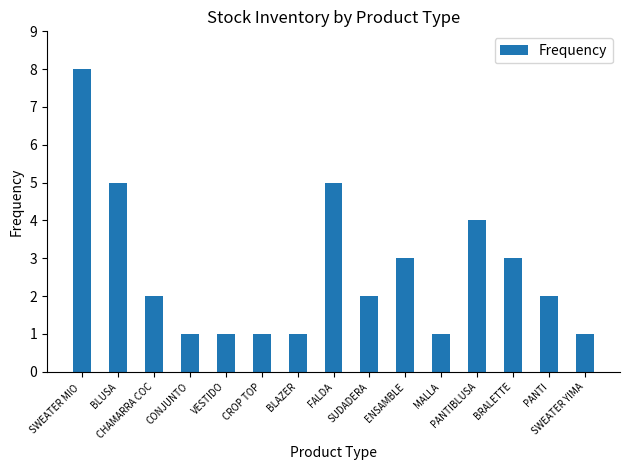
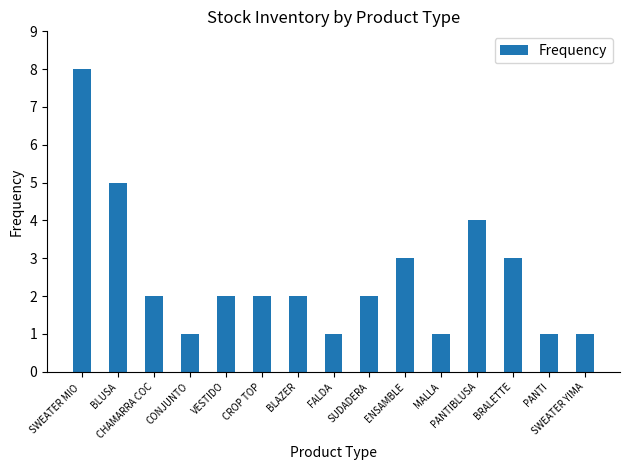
  {
    "SWEATER MIO": 8,
    "BLUSA": 5,
    "CHAMARRA COC": 2,
    "CONJUNTO": 1,
-   "VESTIDO": 1,
-   "CROP TOP": 1,
-   "BLAZER": 1,
-   "FALDA": 5,
+   "VESTIDO": 2,
+   "CROP TOP": 2,
+   "BLAZER": 2,
+   "FALDA": 1,
    "SUDADERA": 2,
    "ENSAMBLE": 3,
    "MALLA": 1,
    "PANTIBLUSA": 4,
    "BRALETTE": 3,
-   "PANTI": 2,
+   "PANTI": 1,
    "SWEATER YIMA": 1
  }
